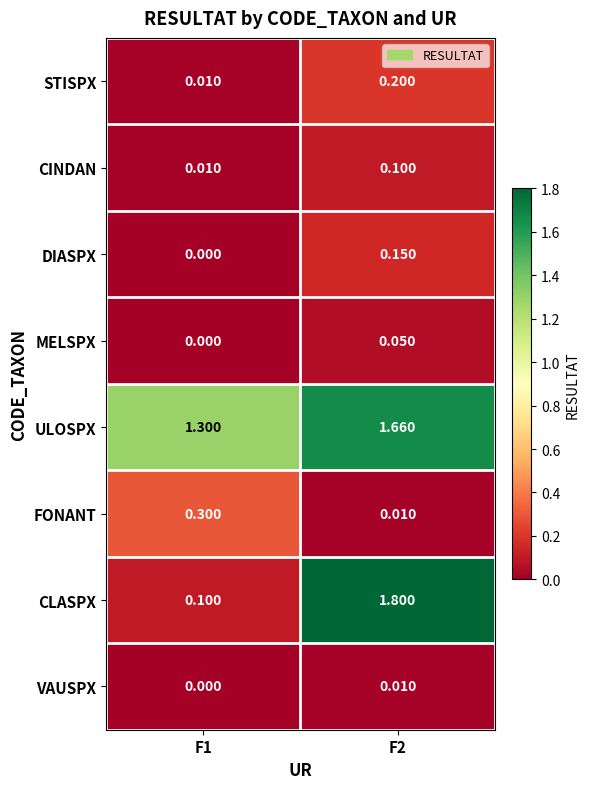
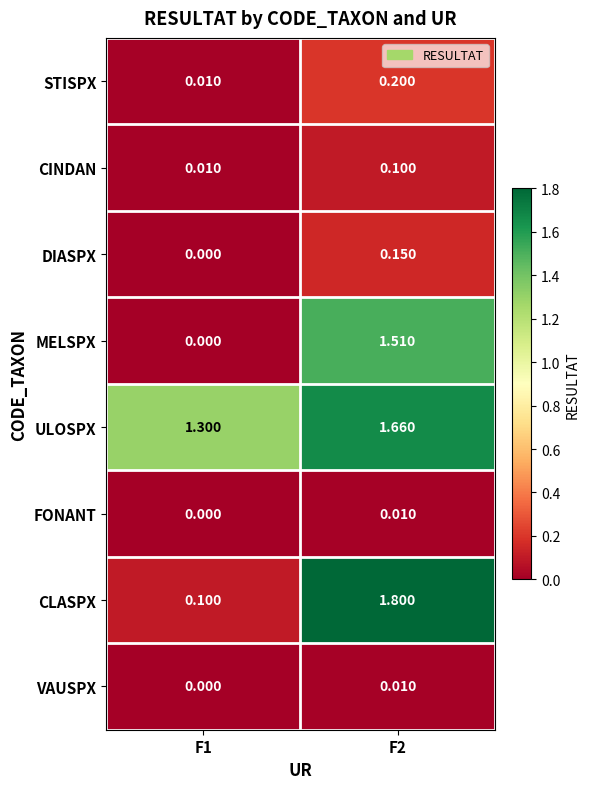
  {
    "STISPX": {
      "F1": 0.010,
      "F2": 0.200
    },
    "CINDAN": {
      "F1": 0.010,
      "F2": 0.100
    },
    "DIASPX": {
      "F1": 0.000,
      "F2": 0.150
    },
    "MELSPX": {
      "F1": 0.000,
-     "F2": 0.050
+     "F2": 1.510
    },
    "ULOSPX": {
      "F1": 1.300,
      "F2": 1.660
    },
    "FONANT": {
-     "F1": 0.300,
+     "F1": 0.000,
      "F2": 0.010
    },
    "CLASPX": {
      "F1": 0.100,
      "F2": 1.800
    },
    "VAUSPX": {
      "F1": 0.000,
      "F2": 0.010
    }
  }
